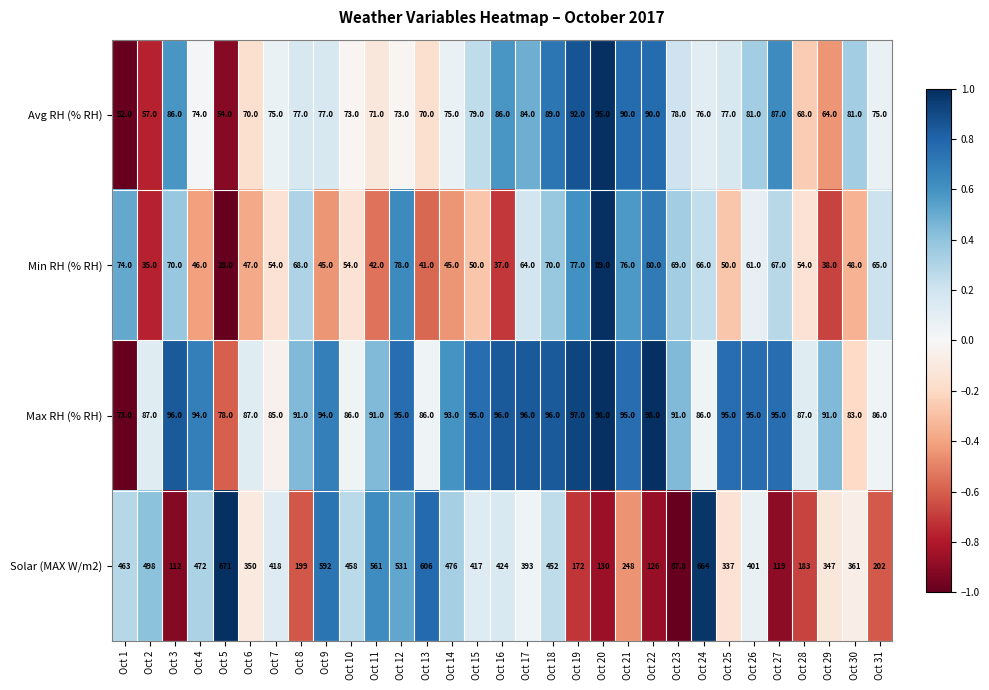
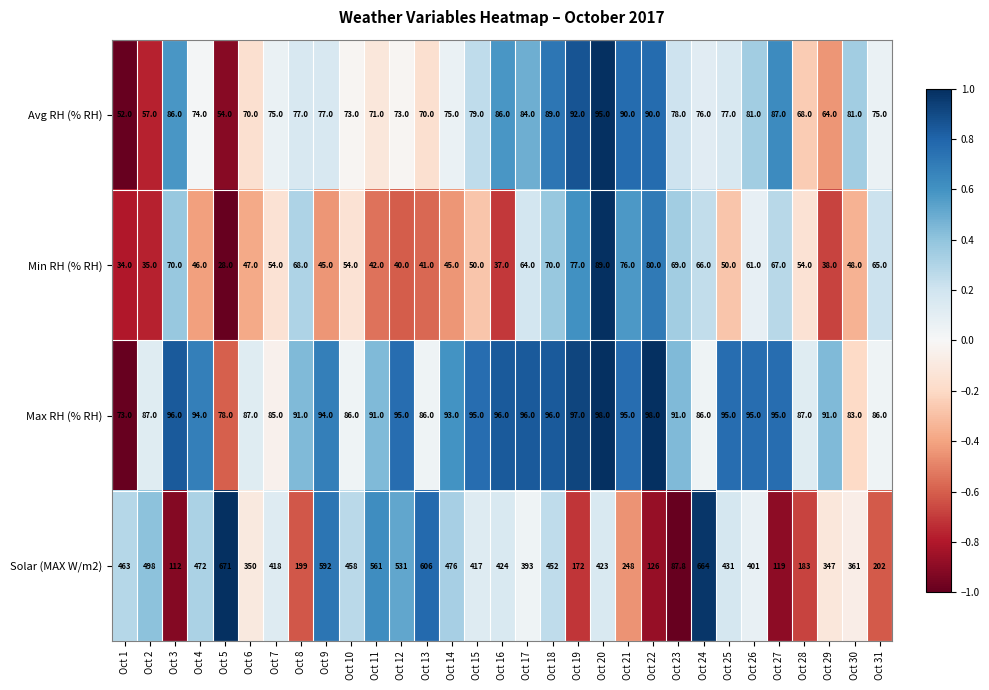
  {
    "Avg RH (% RH)": {
      "Oct 1": 52.0,
      "Oct 2": 57.0,
      "Oct 3": 86.0,
      "Oct 4": 74.0,
      "Oct 5": 54.0,
      "Oct 6": 70.0,
      "Oct 7": 75.0,
      "Oct 8": 77.0,
      "Oct 9": 77.0,
      "Oct 10": 73.0,
      "Oct 11": 71.0,
      "Oct 12": 73.0,
      "Oct 13": 70.0,
      "Oct 14": 75.0,
      "Oct 15": 79.0,
      "Oct 16": 86.0,
      "Oct 17": 84.0,
      "Oct 18": 89.0,
      "Oct 19": 92.0,
      "Oct 20": 95.0,
      "Oct 21": 90.0,
      "Oct 22": 90.0,
      "Oct 23": 78.0,
      "Oct 24": 76.0,
      "Oct 25": 77.0,
      "Oct 26": 81.0,
      "Oct 27": 87.0,
      "Oct 28": 68.0,
      "Oct 29": 64.0,
      "Oct 30": 81.0,
      "Oct 31": 75.0
    },
    "Min RH (% RH)": {
-     "Oct 1": 74.0,
+     "Oct 1": 34.0,
      "Oct 2": 35.0,
      "Oct 3": 70.0,
      "Oct 4": 46.0,
      "Oct 5": 28.0,
      "Oct 6": 47.0,
      "Oct 7": 54.0,
      "Oct 8": 68.0,
      "Oct 9": 45.0,
      "Oct 10": 54.0,
      "Oct 11": 42.0,
-     "Oct 12": 78.0,
+     "Oct 12": 40.0,
      "Oct 13": 41.0,
      "Oct 14": 45.0,
      "Oct 15": 50.0,
      "Oct 16": 37.0,
      "Oct 17": 64.0,
      "Oct 18": 70.0,
      "Oct 19": 77.0,
      "Oct 20": 89.0,
      "Oct 21": 76.0,
      "Oct 22": 80.0,
      "Oct 23": 69.0,
      "Oct 24": 66.0,
      "Oct 25": 50.0,
      "Oct 26": 61.0,
      "Oct 27": 67.0,
      "Oct 28": 54.0,
      "Oct 29": 38.0,
      "Oct 30": 48.0,
      "Oct 31": 65.0
    },
    "Max RH (% RH)": {
      "Oct 1": 73.0,
      "Oct 2": 87.0,
      "Oct 3": 96.0,
      "Oct 4": 94.0,
      "Oct 5": 78.0,
      "Oct 6": 87.0,
      "Oct 7": 85.0,
      "Oct 8": 91.0,
      "Oct 9": 94.0,
      "Oct 10": 86.0,
      "Oct 11": 91.0,
      "Oct 12": 95.0,
      "Oct 13": 86.0,
      "Oct 14": 93.0,
      "Oct 15": 95.0,
      "Oct 16": 96.0,
      "Oct 17": 96.0,
      "Oct 18": 96.0,
      "Oct 19": 97.0,
      "Oct 20": 98.0,
      "Oct 21": 95.0,
      "Oct 22": 98.0,
      "Oct 23": 91.0,
      "Oct 24": 86.0,
      "Oct 25": 95.0,
      "Oct 26": 95.0,
      "Oct 27": 95.0,
      "Oct 28": 87.0,
      "Oct 29": 91.0,
      "Oct 30": 83.0,
      "Oct 31": 86.0
    },
    "Solar (MAX W/m2)": {
      "Oct 1": 463,
      "Oct 2": 498,
      "Oct 3": 112,
      "Oct 4": 472,
      "Oct 5": 671,
      "Oct 6": 350,
      "Oct 7": 418,
      "Oct 8": 199,
      "Oct 9": 592,
      "Oct 10": 458,
      "Oct 11": 561,
      "Oct 12": 531,
      "Oct 13": 606,
      "Oct 14": 476,
      "Oct 15": 417,
      "Oct 16": 424,
      "Oct 17": 393,
      "Oct 18": 452,
      "Oct 19": 172,
-     "Oct 20": 130,
+     "Oct 20": 423,
      "Oct 21": 248,
      "Oct 22": 126,
      "Oct 23": 87.8,
      "Oct 24": 664,
-     "Oct 25": 337,
+     "Oct 25": 431,
      "Oct 26": 401,
      "Oct 27": 119,
      "Oct 28": 183,
      "Oct 29": 347,
      "Oct 30": 361,
      "Oct 31": 202
    }
  }
